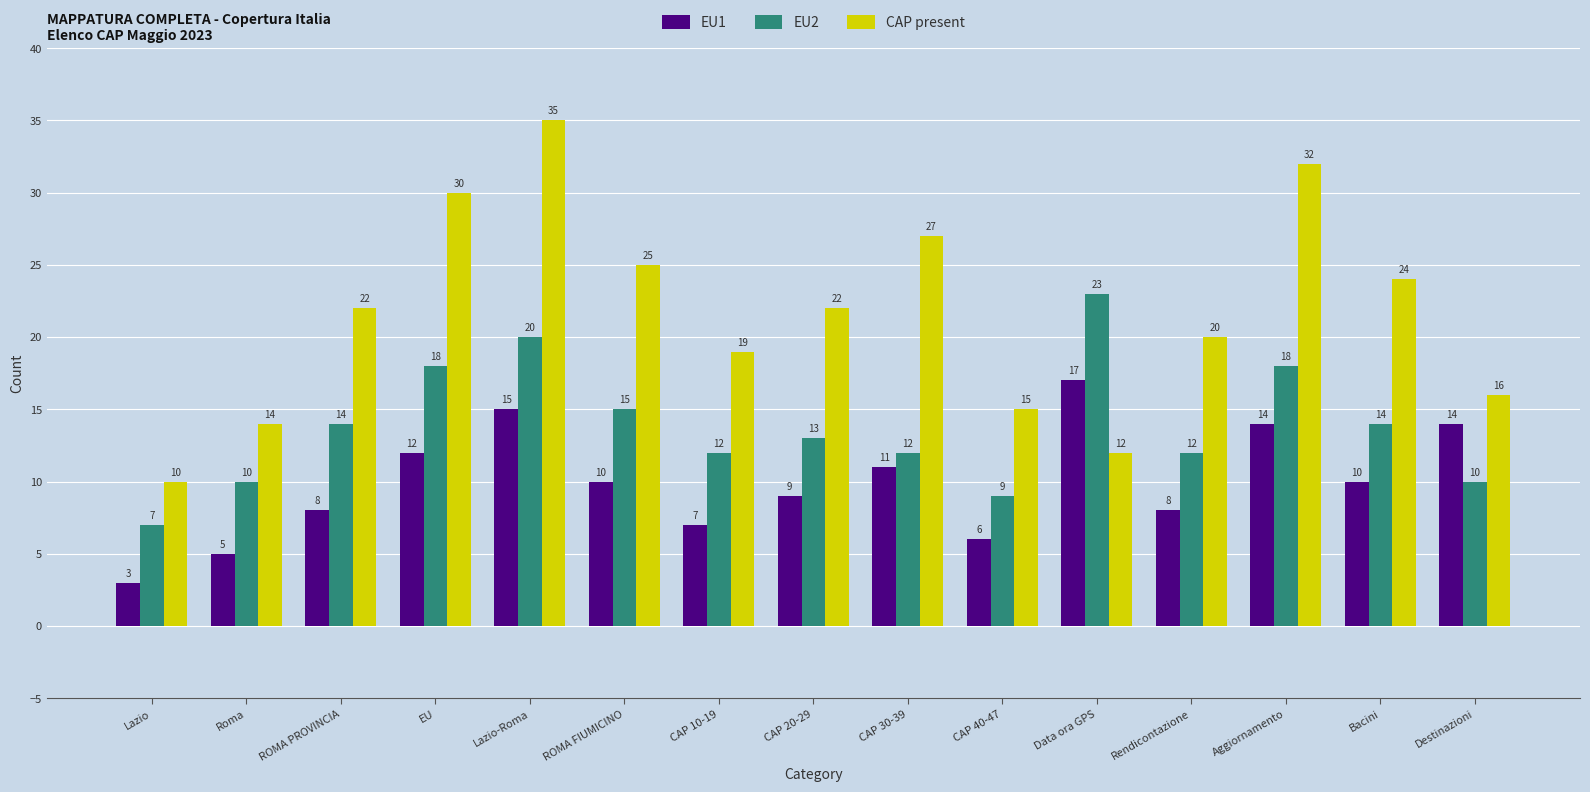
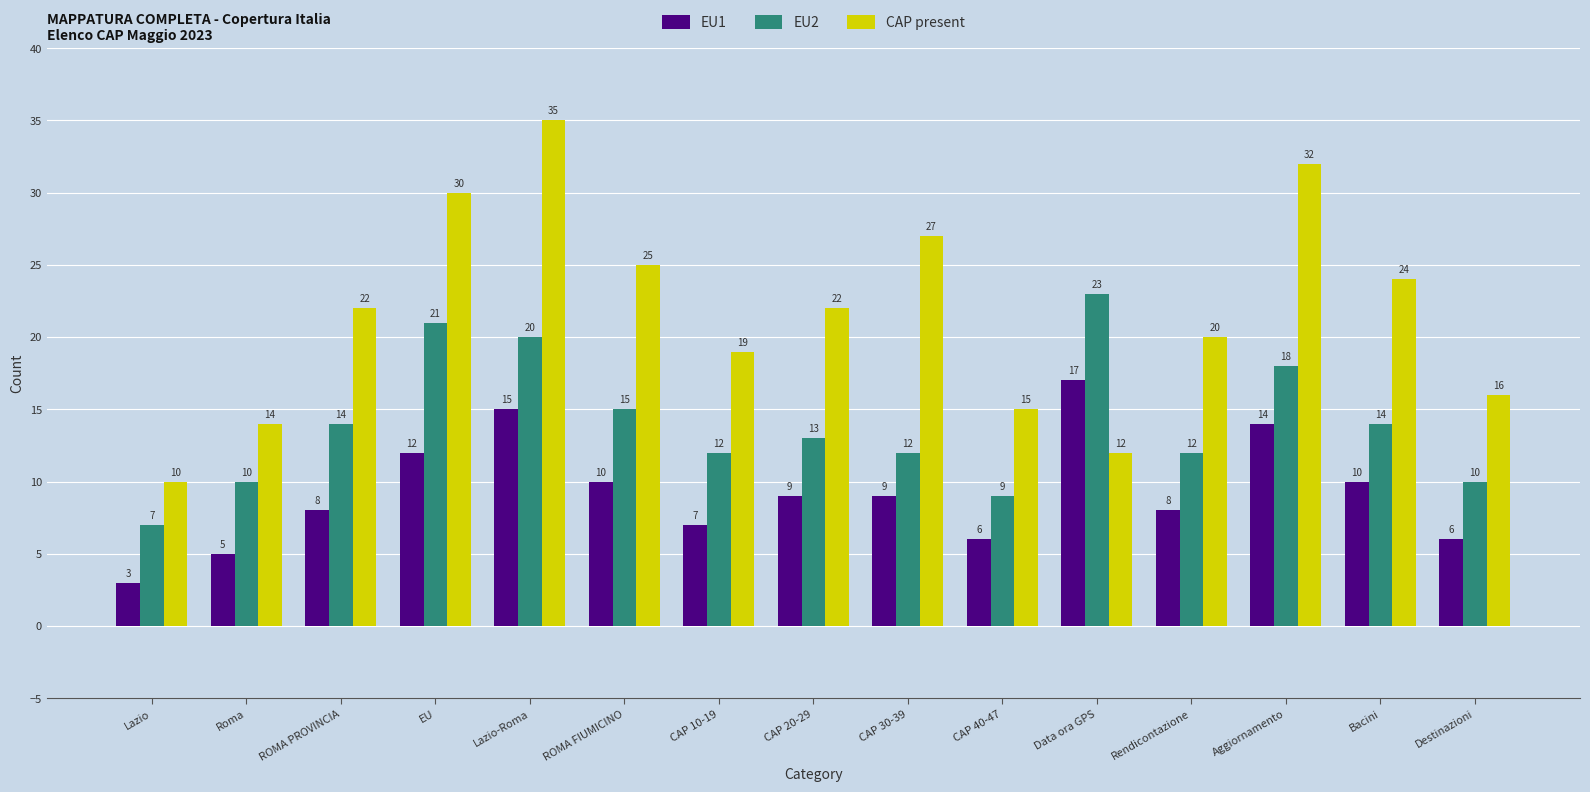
  {
    "EU1": {
      "Lazio": 3,
      "Roma": 5,
      "ROMA PROVINCIA": 8,
      "EU": 12,
      "Lazio-Roma": 15,
      "ROMA FIUMICINO": 10,
      "CAP 10-19": 7,
      "CAP 20-29": 9,
-     "CAP 30-39": 11,
+     "CAP 30-39": 9,
      "CAP 40-47": 6,
      "Data ora GPS": 17,
      "Rendicontazione": 8,
      "Aggiornamento": 14,
      "Bacini": 10,
-     "Destinazioni": 14
+     "Destinazioni": 6
    },
    "EU2": {
      "Lazio": 7,
      "Roma": 10,
      "ROMA PROVINCIA": 14,
-     "EU": 18,
+     "EU": 21,
      "Lazio-Roma": 20,
      "ROMA FIUMICINO": 15,
      "CAP 10-19": 12,
      "CAP 20-29": 13,
      "CAP 30-39": 12,
      "CAP 40-47": 9,
      "Data ora GPS": 23,
      "Rendicontazione": 12,
      "Aggiornamento": 18,
      "Bacini": 14,
      "Destinazioni": 10
    },
    "CAP present": {
      "Lazio": 10,
      "Roma": 14,
      "ROMA PROVINCIA": 22,
      "EU": 30,
      "Lazio-Roma": 35,
      "ROMA FIUMICINO": 25,
      "CAP 10-19": 19,
      "CAP 20-29": 22,
      "CAP 30-39": 27,
      "CAP 40-47": 15,
      "Data ora GPS": 12,
      "Rendicontazione": 20,
      "Aggiornamento": 32,
      "Bacini": 24,
      "Destinazioni": 16
    }
  }
